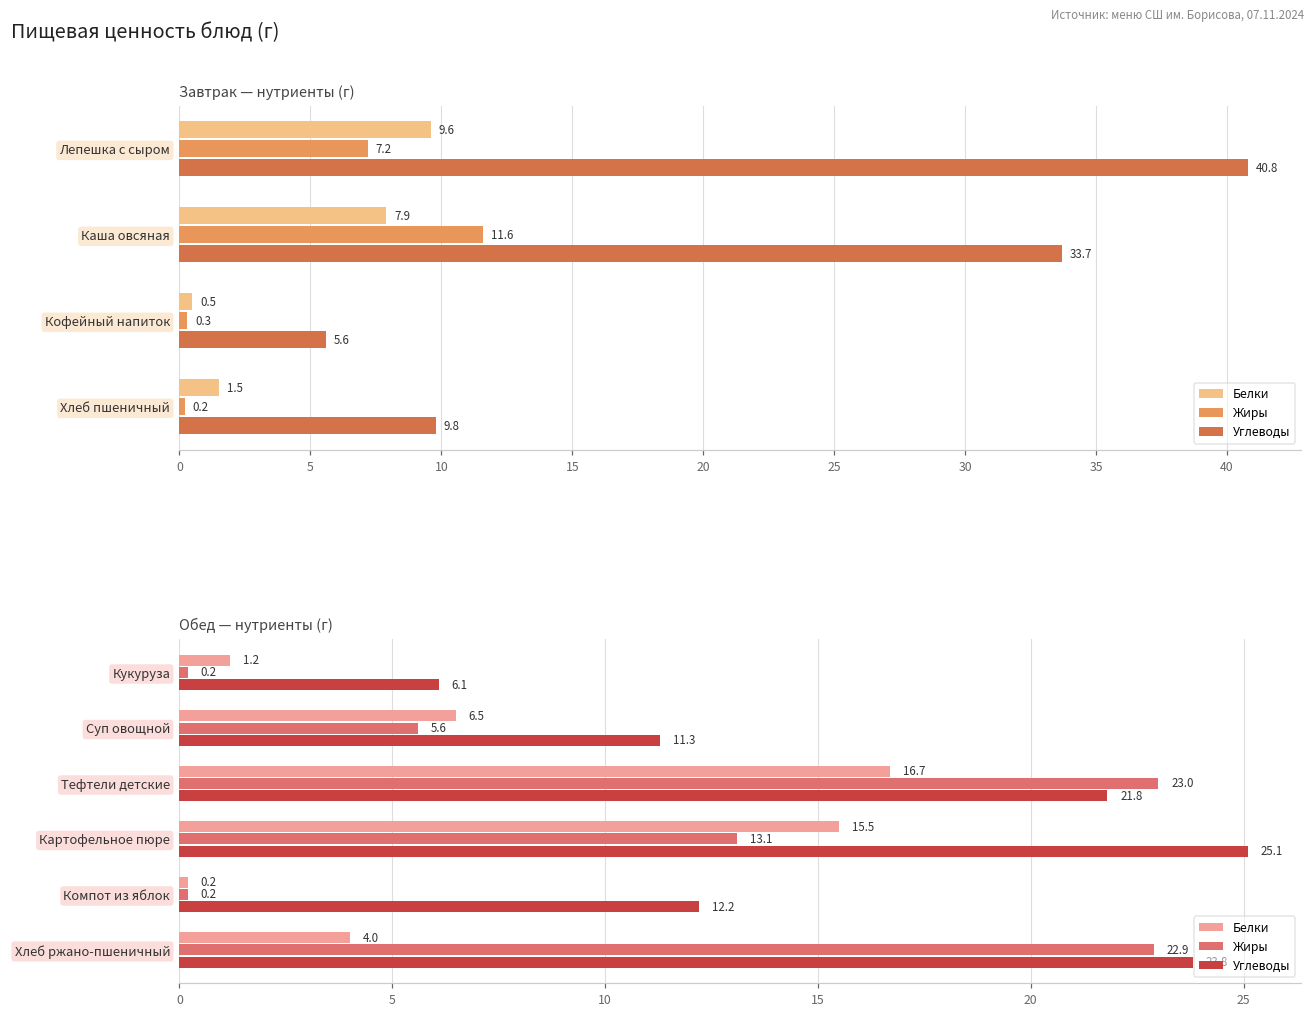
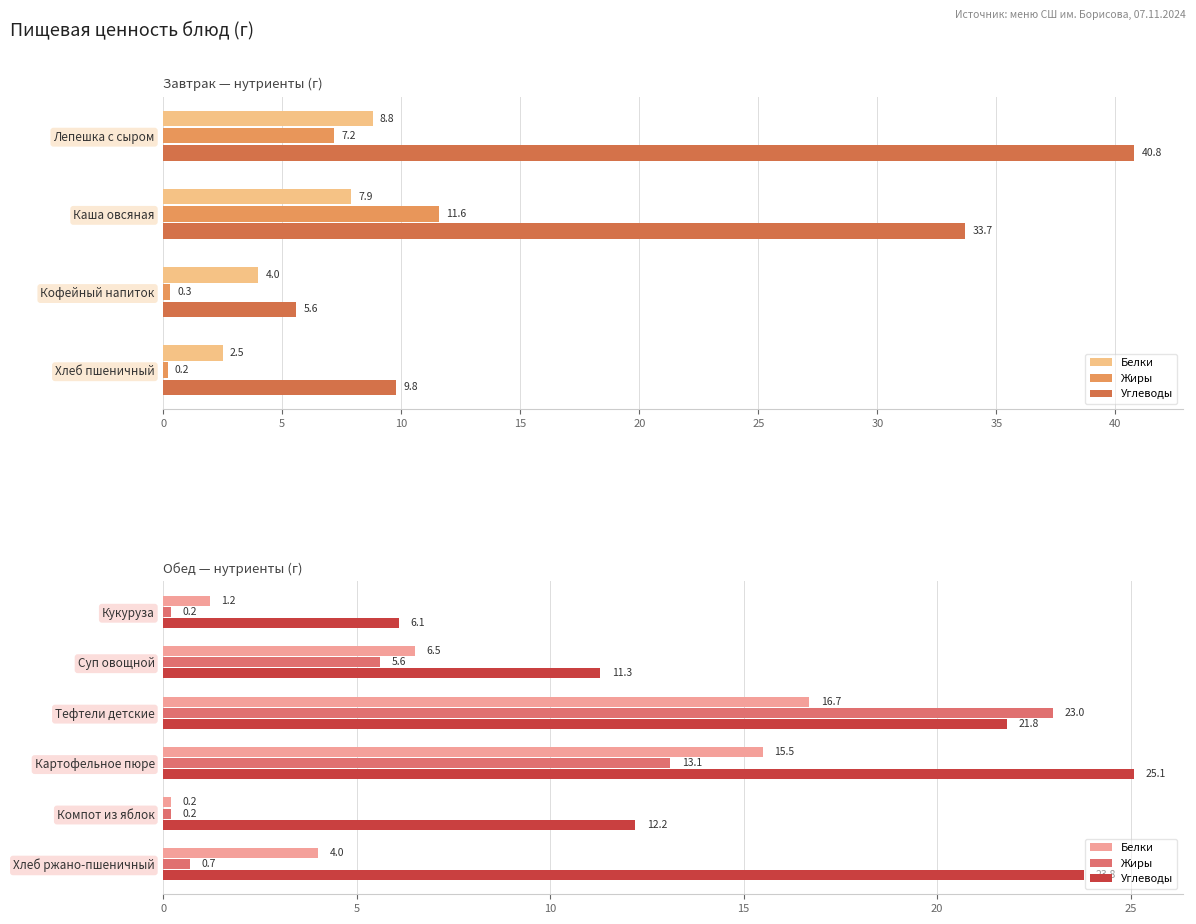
  {
    "Завтрак — нутриенты (г)": {
      "Белки": {
-       "Лепешка с сыром": 9.6,
+       "Лепешка с сыром": 8.8,
        "Каша овсяная": 7.9,
-       "Кофейный напиток": 0.5,
-       "Хлеб пшеничный": 1.5
+       "Кофейный напиток": 4.0,
+       "Хлеб пшеничный": 2.5
      }
    },
    "Обед — нутриенты (г)": {
      "Белки": {
        "Кукуруза": 1.2,
        "Суп овощной": 6.5,
        "Тефтели детские": 16.7,
        "Картофельное пюре": 15.5,
        "Компот из яблок": 0.2,
        "Хлеб ржано-пшеничный": 4.0
      },
      "Жиры": {
        "Кукуруза": 0.2,
        "Суп овощной": 5.6,
        "Тефтели детские": 23.0,
        "Картофельное пюре": 13.1,
        "Компот из яблок": 0.2,
-       "Хлеб ржано-пшеничный": 22.9
+       "Хлеб ржано-пшеничный": 0.7
      },
      "Углеводы": {
        "Кукуруза": 6.1,
        "Суп овощной": 11.3,
        "Тефтели детские": 21.8,
        "Картофельное пюре": 25.1,
        "Компот из яблок": 12.2
      }
    }
  }
